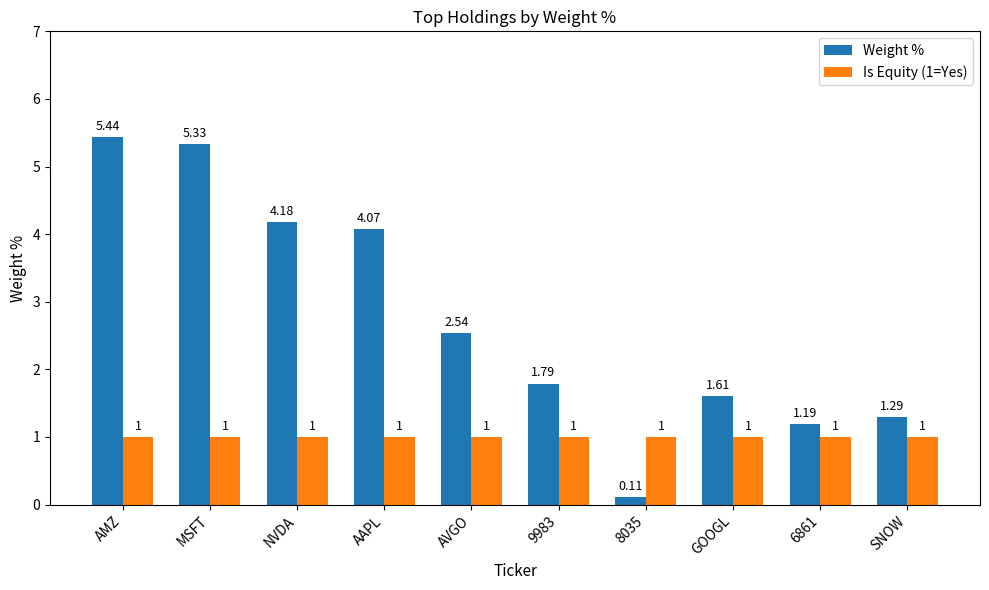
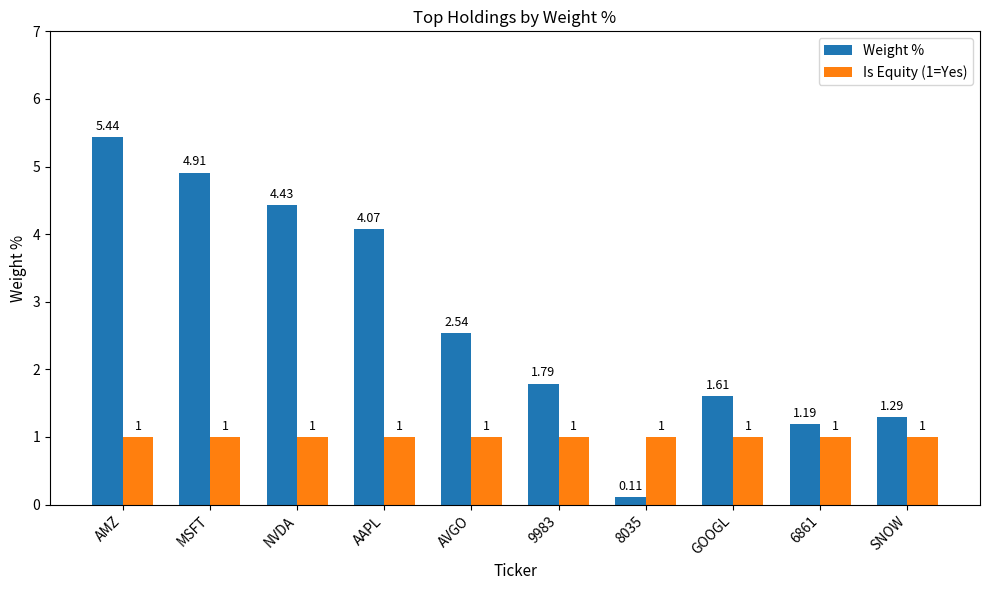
  {
    "Weight %": {
      "AMZ": 5.44,
-     "MSFT": 5.33,
-     "NVDA": 4.18,
+     "MSFT": 4.91,
+     "NVDA": 4.43,
      "AAPL": 4.07,
      "AVGO": 2.54,
      "9983": 1.79,
      "8035": 0.11,
      "GOOGL": 1.61,
      "6861": 1.19,
      "SNOW": 1.29
    },
    "Is Equity (1=Yes)": {
      "AMZ": 1,
      "MSFT": 1,
      "NVDA": 1,
      "AAPL": 1,
      "AVGO": 1,
      "9983": 1,
      "8035": 1,
      "GOOGL": 1,
      "6861": 1,
      "SNOW": 1
    }
  }
